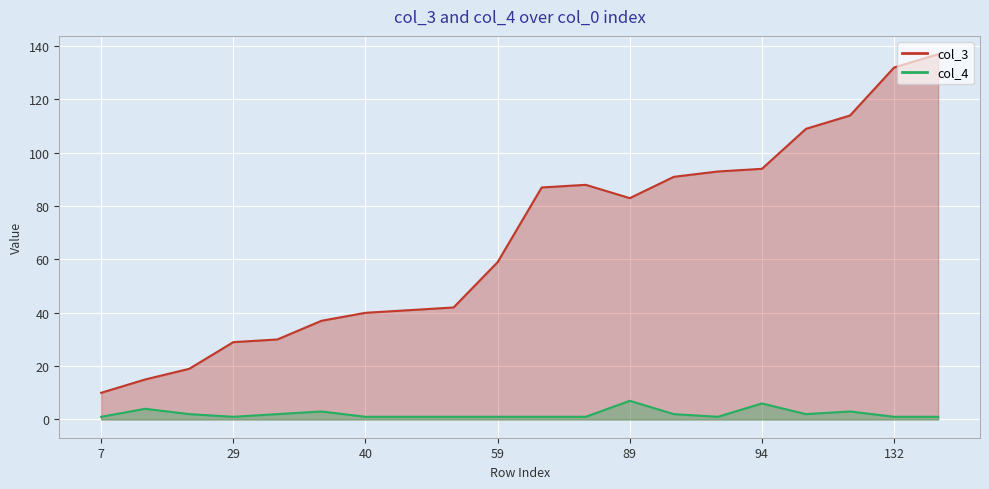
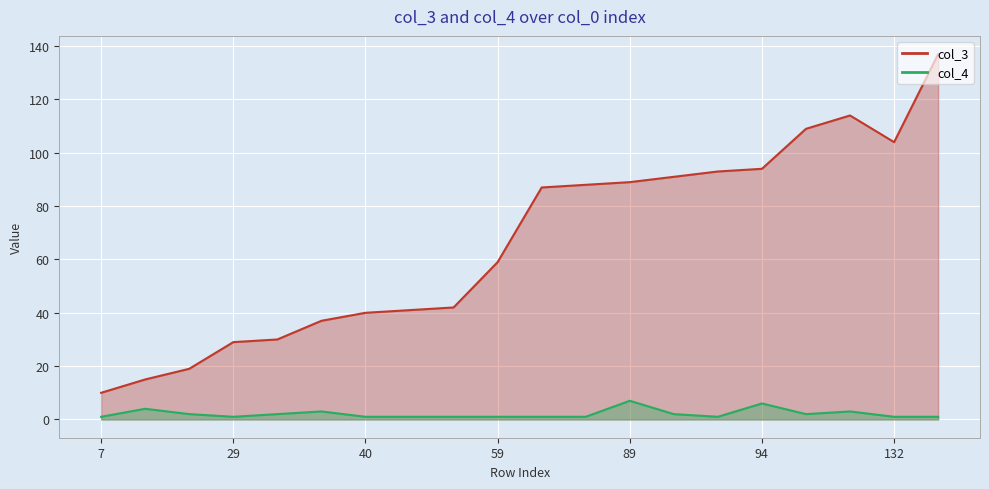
  {
    "col_3": {
      "7": 10,
      "29": 29,
      "40": 40,
      "59": 59,
-     "89": 83,
+     "89": 89,
      "94": 94,
-     "132": 132
+     "132": 104
    },
    "col_4": {
      "7": 1,
      "29": 1,
      "40": 1,
      "59": 1,
      "89": 7,
      "94": 6,
      "132": 1
    }
  }
